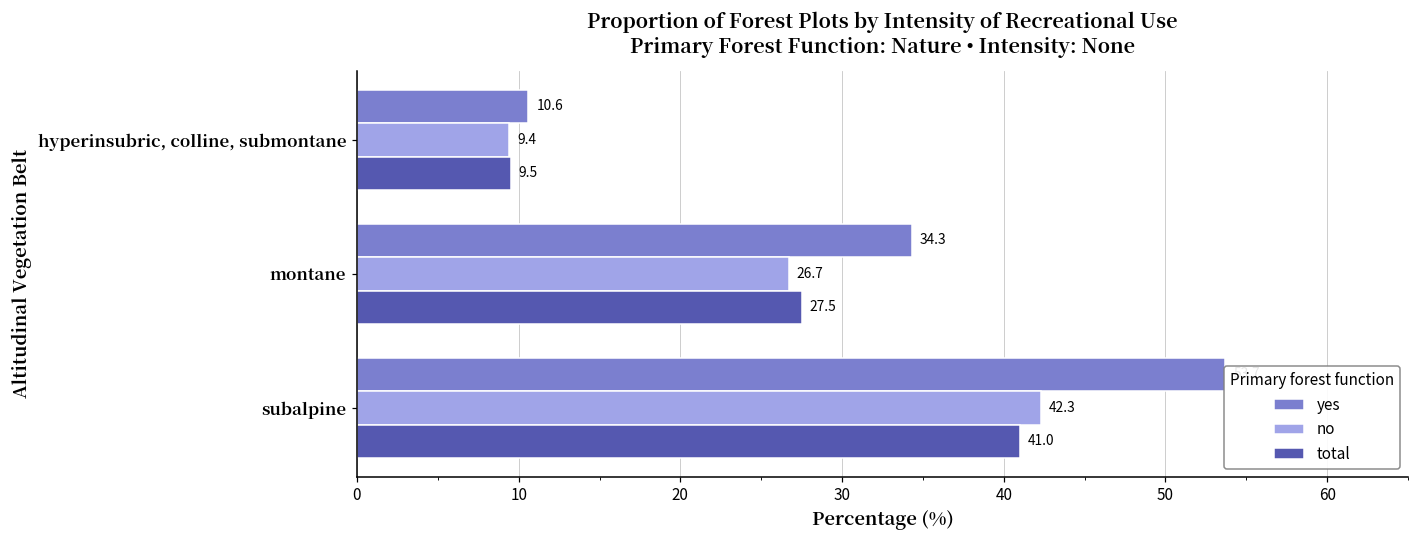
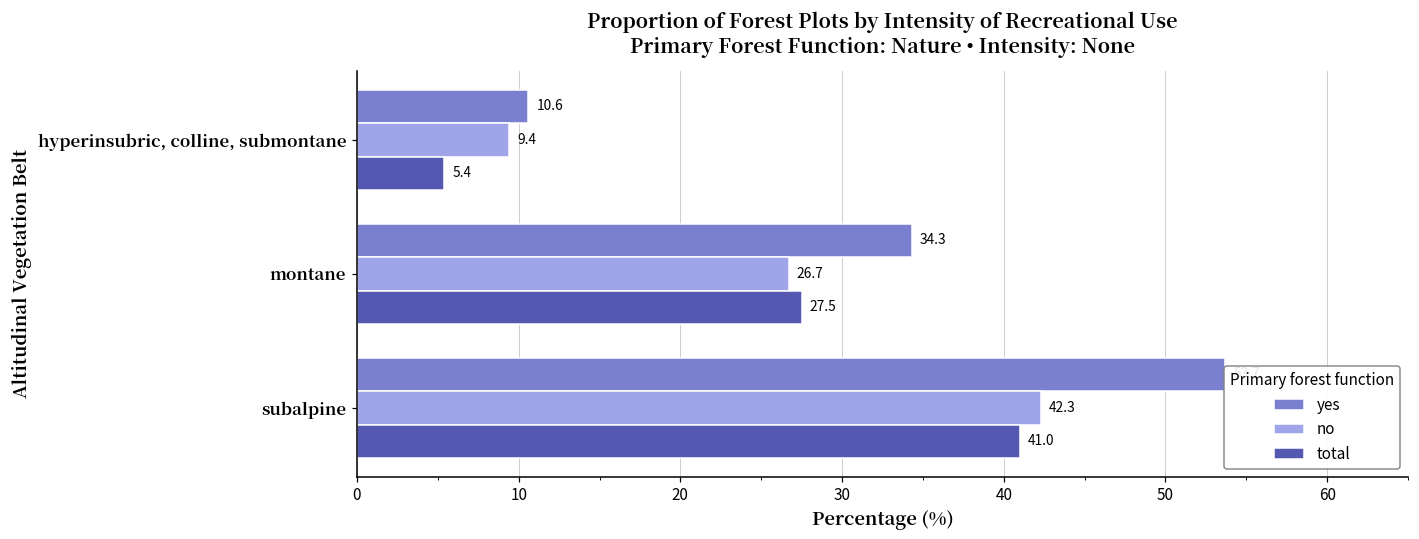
  {
    "total": {
-     "hyperinsubric, colline, submontane": 9.5,
+     "hyperinsubric, colline, submontane": 5.4,
      "montane": 27.5,
      "subalpine": 41.0
    }
  }
